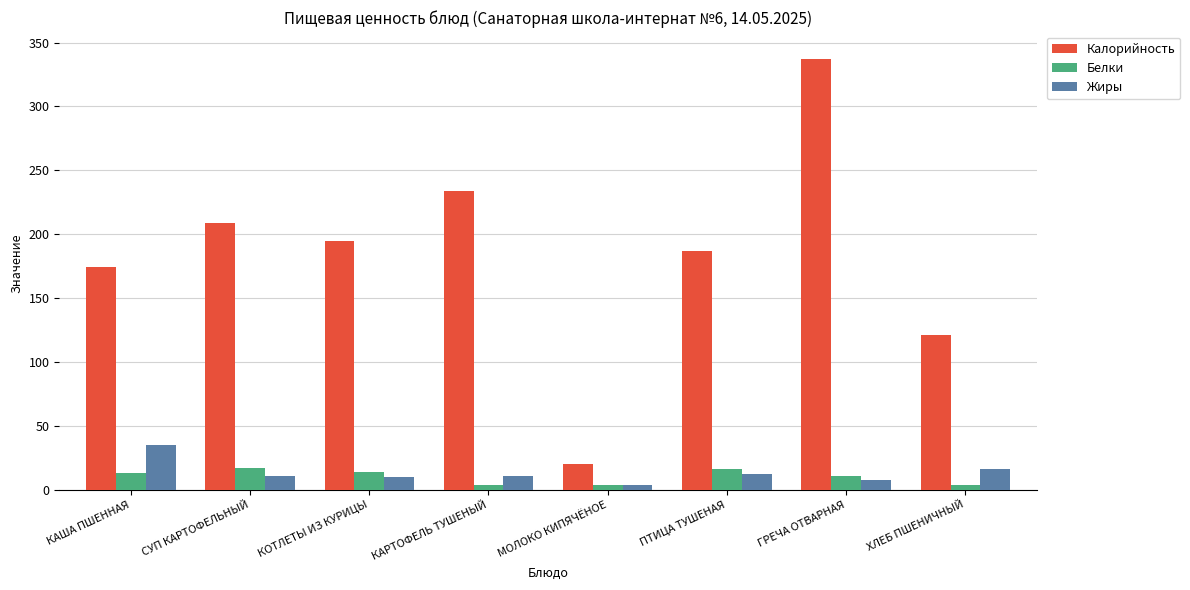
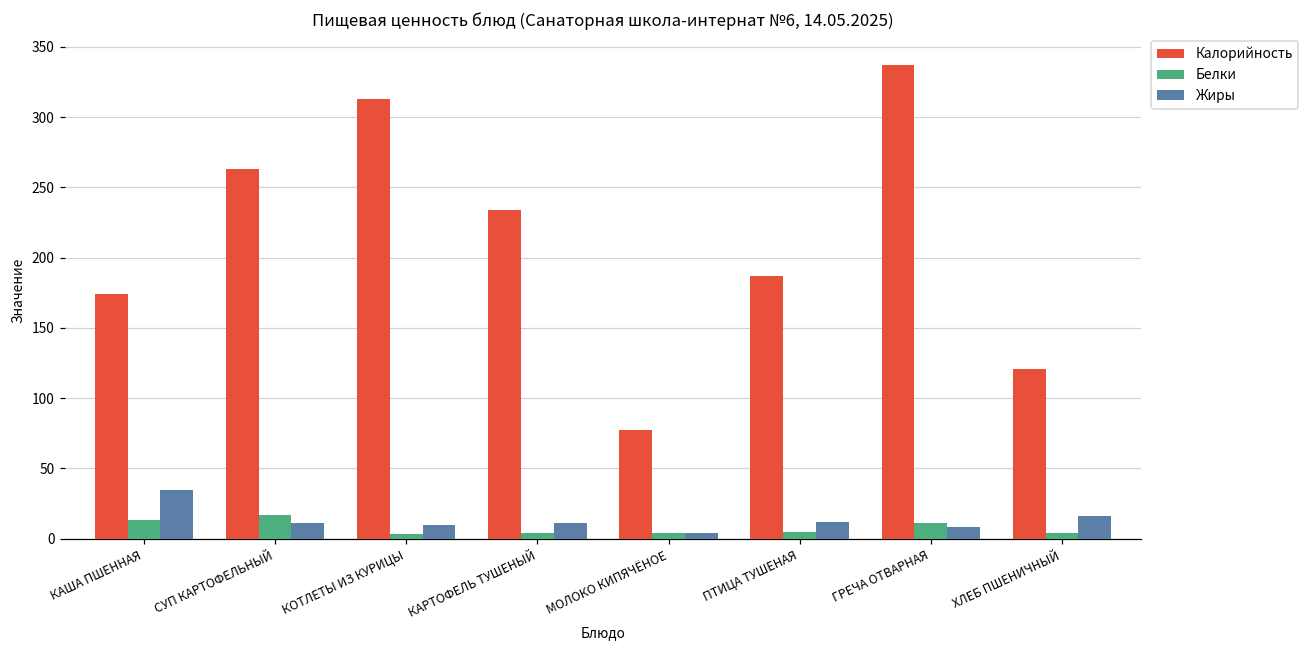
  {
    "Калорийность": {
      "КАША ПШЕННАЯ": 174,
-     "СУП КАРТОФЕЛЬНЫЙ": 209,
-     "КОТЛЕТЫ ИЗ КУРИЦЫ": 195,
+     "СУП КАРТОФЕЛЬНЫЙ": 263,
+     "КОТЛЕТЫ ИЗ КУРИЦЫ": 313,
      "КАРТОФЕЛЬ ТУШЕНЫЙ": 234,
-     "МОЛОКО КИПЯЧЁНОЕ": 20,
+     "МОЛОКО КИПЯЧЁНОЕ": 77,
      "ПТИЦА ТУШЕНАЯ": 187,
      "ГРЕЧА ОТВАРНАЯ": 337,
      "ХЛЕБ ПШЕНИЧНЫЙ": 121
    },
    "Белки": {
      "КАША ПШЕННАЯ": 13,
      "СУП КАРТОФЕЛЬНЫЙ": 17,
-     "КОТЛЕТЫ ИЗ КУРИЦЫ": 14,
+     "КОТЛЕТЫ ИЗ КУРИЦЫ": 3,
      "КАРТОФЕЛЬ ТУШЕНЫЙ": 4,
      "МОЛОКО КИПЯЧЁНОЕ": 4,
-     "ПТИЦА ТУШЕНАЯ": 16,
+     "ПТИЦА ТУШЕНАЯ": 5,
      "ГРЕЧА ОТВАРНАЯ": 11,
      "ХЛЕБ ПШЕНИЧНЫЙ": 4
    },
    "Жиры": {
      "КАША ПШЕННАЯ": 35,
      "СУП КАРТОФЕЛЬНЫЙ": 11,
      "КОТЛЕТЫ ИЗ КУРИЦЫ": 10,
      "КАРТОФЕЛЬ ТУШЕНЫЙ": 11,
      "МОЛОКО КИПЯЧЁНОЕ": 4,
      "ПТИЦА ТУШЕНАЯ": 12,
      "ГРЕЧА ОТВАРНАЯ": 8,
      "ХЛЕБ ПШЕНИЧНЫЙ": 16
    }
  }
